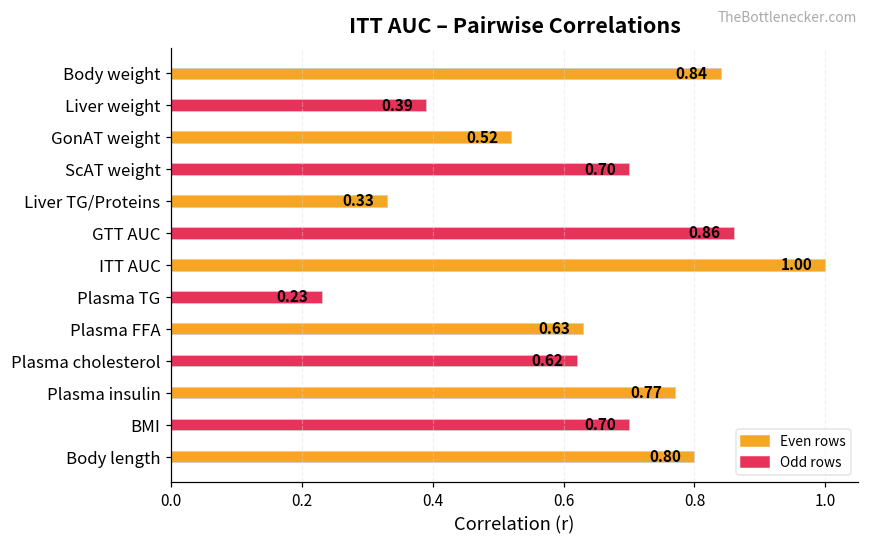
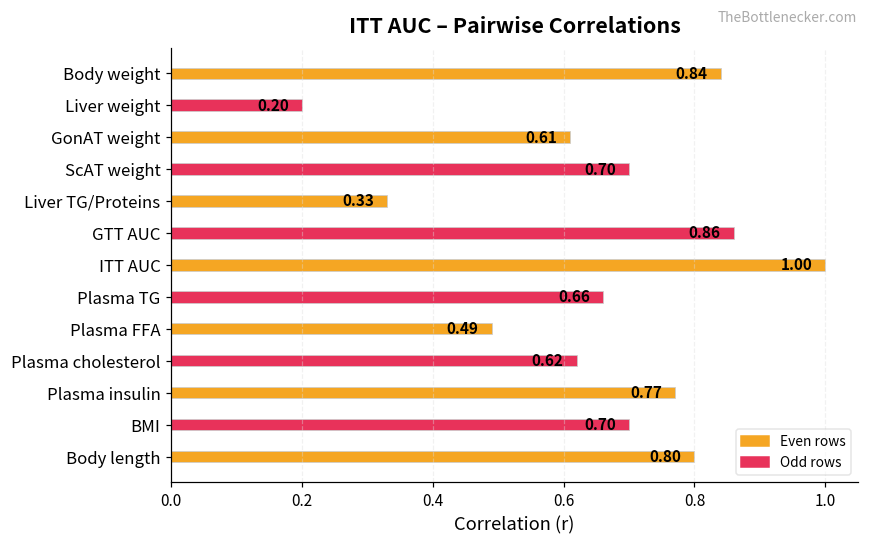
  {
    "Body weight": 0.84,
-   "Liver weight": 0.39,
-   "GonAT weight": 0.52,
+   "Liver weight": 0.20,
+   "GonAT weight": 0.61,
    "ScAT weight": 0.70,
    "Liver TG/Proteins": 0.33,
    "GTT AUC": 0.86,
    "ITT AUC": 1.00,
-   "Plasma TG": 0.23,
-   "Plasma FFA": 0.63,
+   "Plasma TG": 0.66,
+   "Plasma FFA": 0.49,
    "Plasma cholesterol": 0.62,
    "Plasma insulin": 0.77,
    "BMI": 0.70,
    "Body length": 0.80
  }
